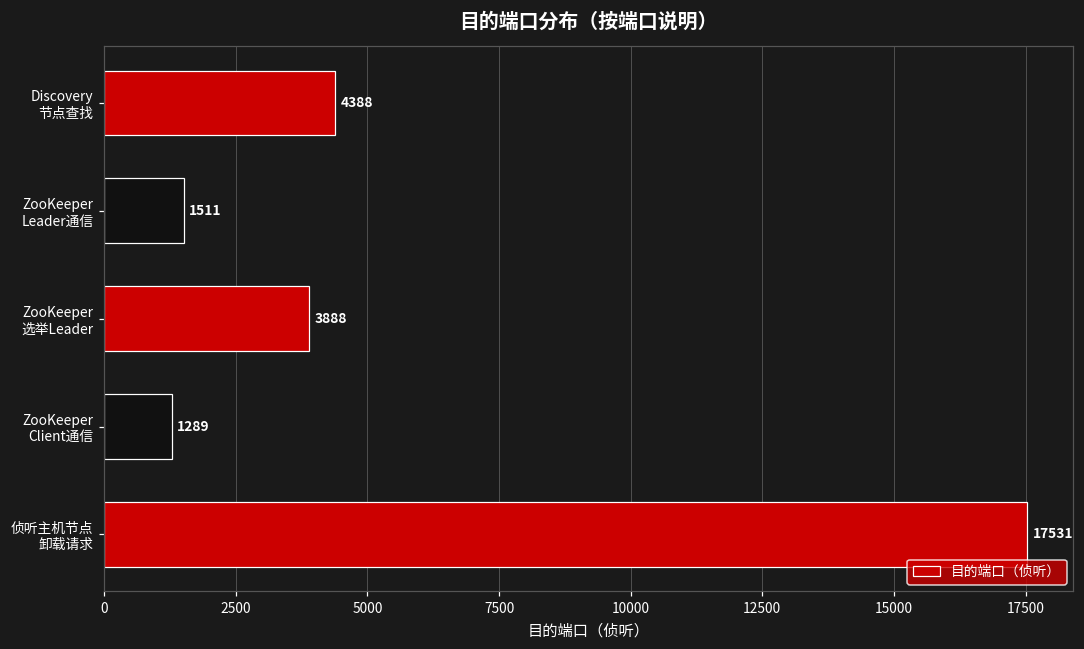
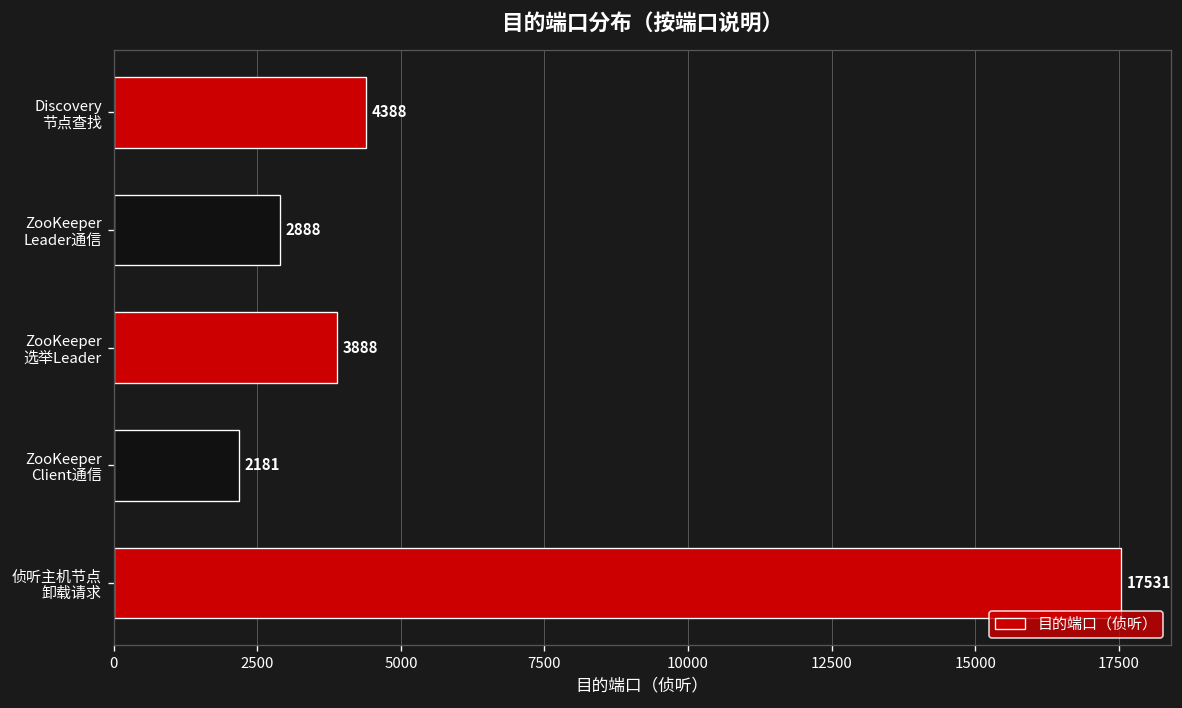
  {
    "Discovery 节点查找": 4388,
-   "ZooKeeper Leader通信": 1511,
+   "ZooKeeper Leader通信": 2888,
    "ZooKeeper 选举Leader": 3888,
-   "ZooKeeper Client通信": 1289,
+   "ZooKeeper Client通信": 2181,
    "侦听主机节点 卸载请求": 17531
  }
